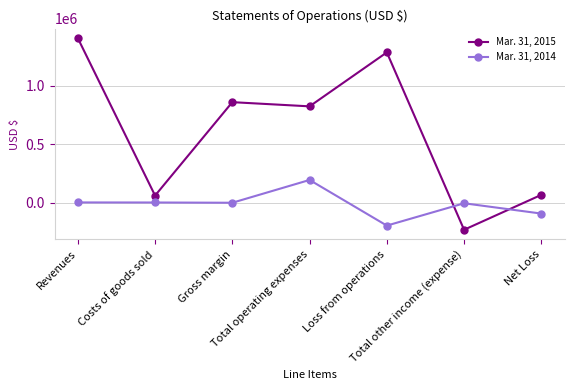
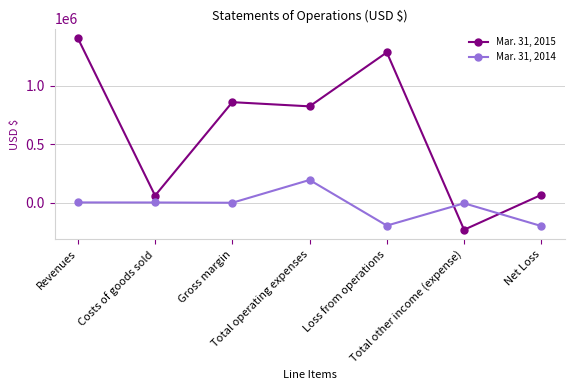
  {
    "Mar. 31, 2015": {
      "Revenues": 1410000,
      "Costs of goods sold": 60000,
      "Gross margin": 860000,
      "Total operating expenses": 820000,
      "Loss from operations": 1290000,
      "Total other income (expense)": -230000,
      "Net Loss": 70000
    },
    "Mar. 31, 2014": {
      "Revenues": 0,
      "Costs of goods sold": 0,
      "Gross margin": 0,
      "Total operating expenses": 200000,
      "Loss from operations": -190000,
      "Total other income (expense)": 0,
-     "Net Loss": -90000
+     "Net Loss": -200000
    }
  }
